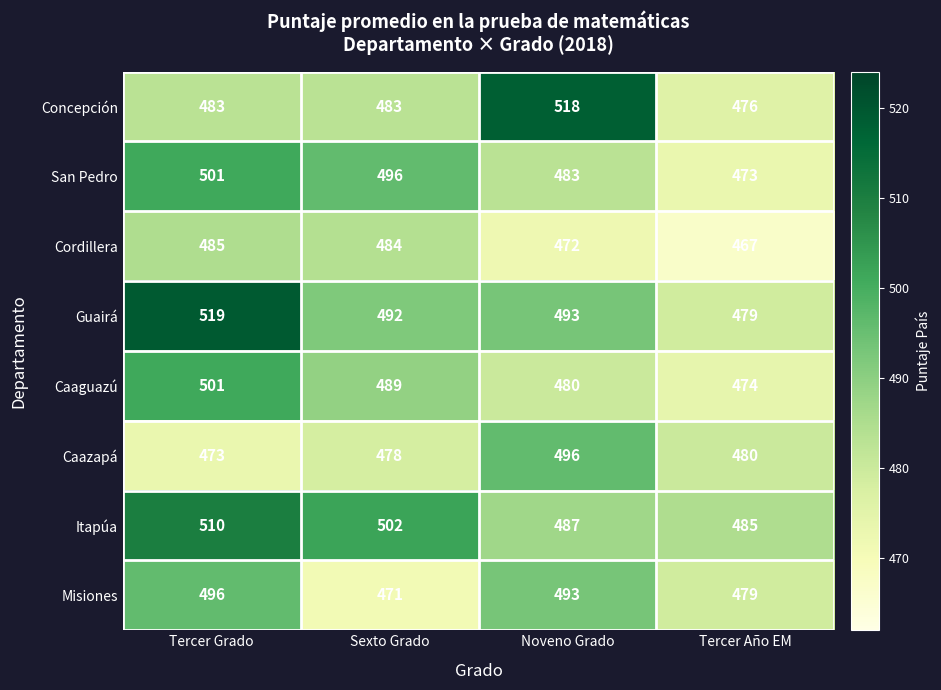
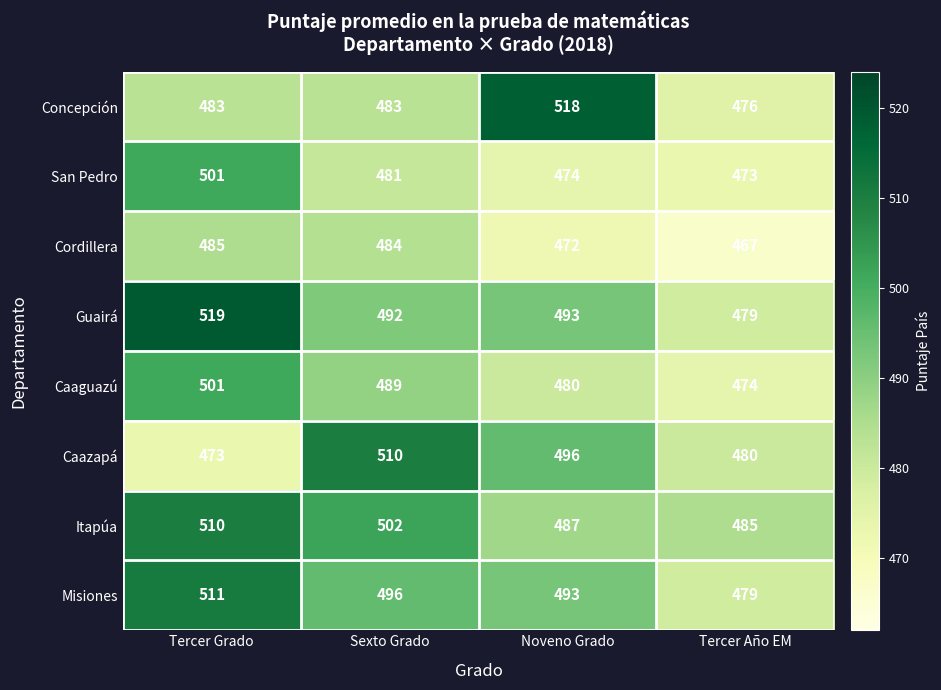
  {
    "Concepción": {
      "Tercer Grado": 483,
      "Sexto Grado": 483,
      "Noveno Grado": 518,
      "Tercer Año EM": 476
    },
    "San Pedro": {
      "Tercer Grado": 501,
-     "Sexto Grado": 496,
-     "Noveno Grado": 483,
+     "Sexto Grado": 481,
+     "Noveno Grado": 474,
      "Tercer Año EM": 473
    },
    "Cordillera": {
      "Tercer Grado": 485,
      "Sexto Grado": 484,
      "Noveno Grado": 472,
      "Tercer Año EM": 467
    },
    "Guairá": {
      "Tercer Grado": 519,
      "Sexto Grado": 492,
      "Noveno Grado": 493,
      "Tercer Año EM": 479
    },
    "Caaguazú": {
      "Tercer Grado": 501,
      "Sexto Grado": 489,
      "Noveno Grado": 480,
      "Tercer Año EM": 474
    },
    "Caazapá": {
      "Tercer Grado": 473,
-     "Sexto Grado": 478,
+     "Sexto Grado": 510,
      "Noveno Grado": 496,
      "Tercer Año EM": 480
    },
    "Itapúa": {
      "Tercer Grado": 510,
      "Sexto Grado": 502,
      "Noveno Grado": 487,
      "Tercer Año EM": 485
    },
    "Misiones": {
-     "Tercer Grado": 496,
-     "Sexto Grado": 471,
+     "Tercer Grado": 511,
+     "Sexto Grado": 496,
      "Noveno Grado": 493,
      "Tercer Año EM": 479
    }
  }
